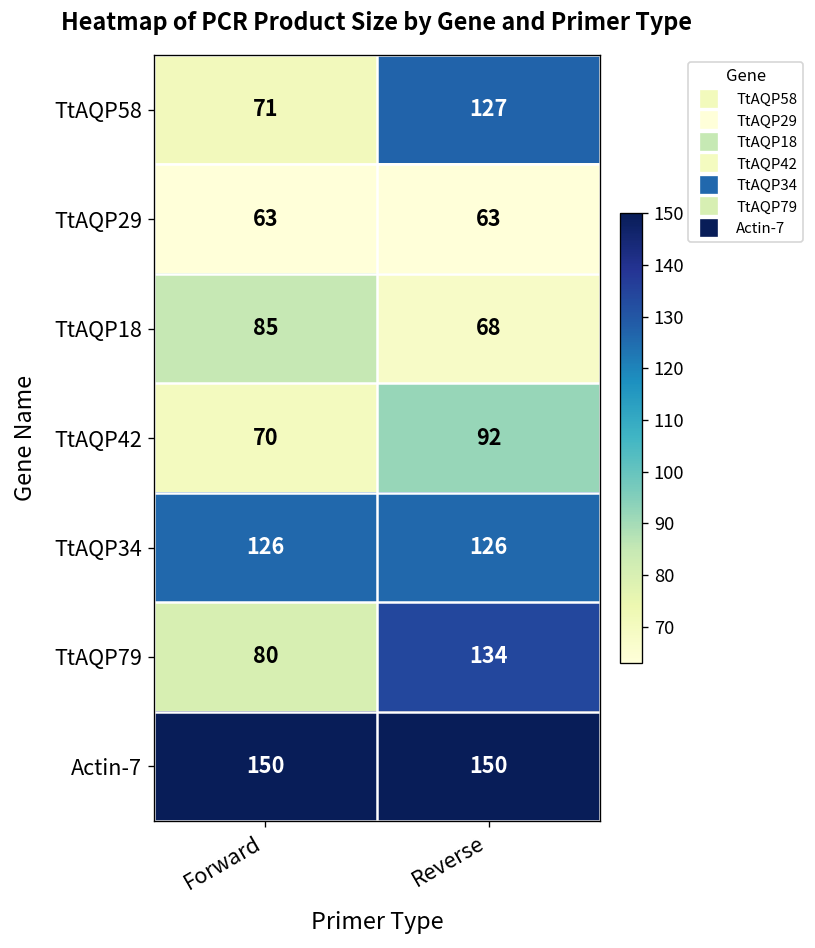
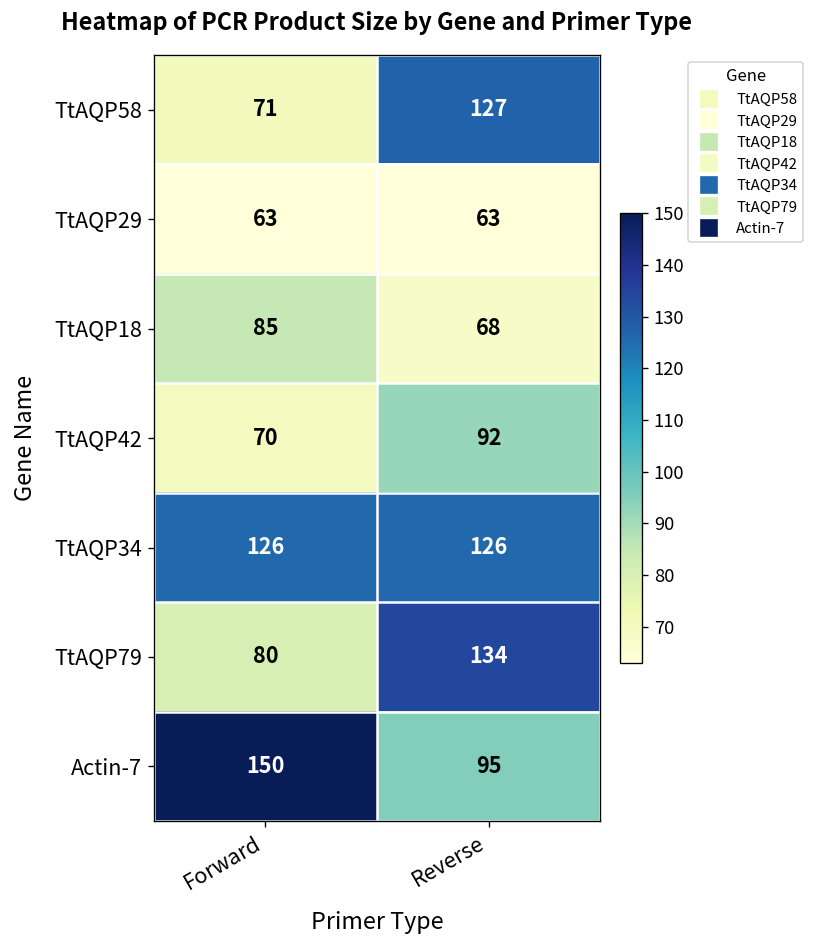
  {
    "TtAQP58": {
      "Forward": 71,
      "Reverse": 127
    },
    "TtAQP29": {
      "Forward": 63,
      "Reverse": 63
    },
    "TtAQP18": {
      "Forward": 85,
      "Reverse": 68
    },
    "TtAQP42": {
      "Forward": 70,
      "Reverse": 92
    },
    "TtAQP34": {
      "Forward": 126,
      "Reverse": 126
    },
    "TtAQP79": {
      "Forward": 80,
      "Reverse": 134
    },
    "Actin-7": {
      "Forward": 150,
-     "Reverse": 150
+     "Reverse": 95
    }
  }
